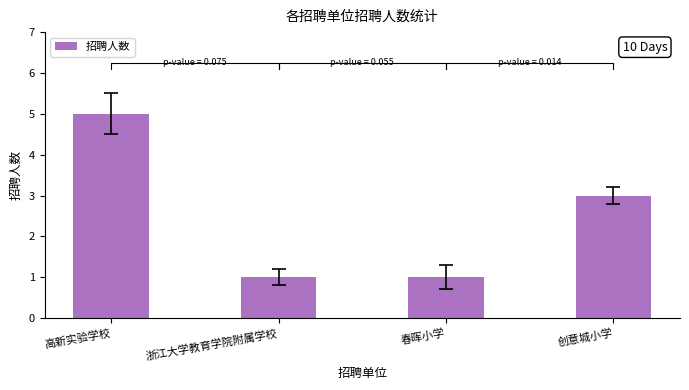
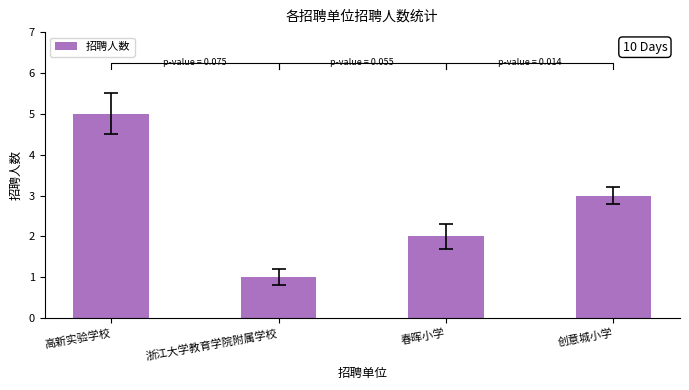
  {
    "招聘人数": {
      "高新实验学校": 5,
      "浙江大学教育学院附属学校": 1,
-     "春晖小学": 1,
+     "春晖小学": 2,
      "创意城小学": 3
    }
  }
